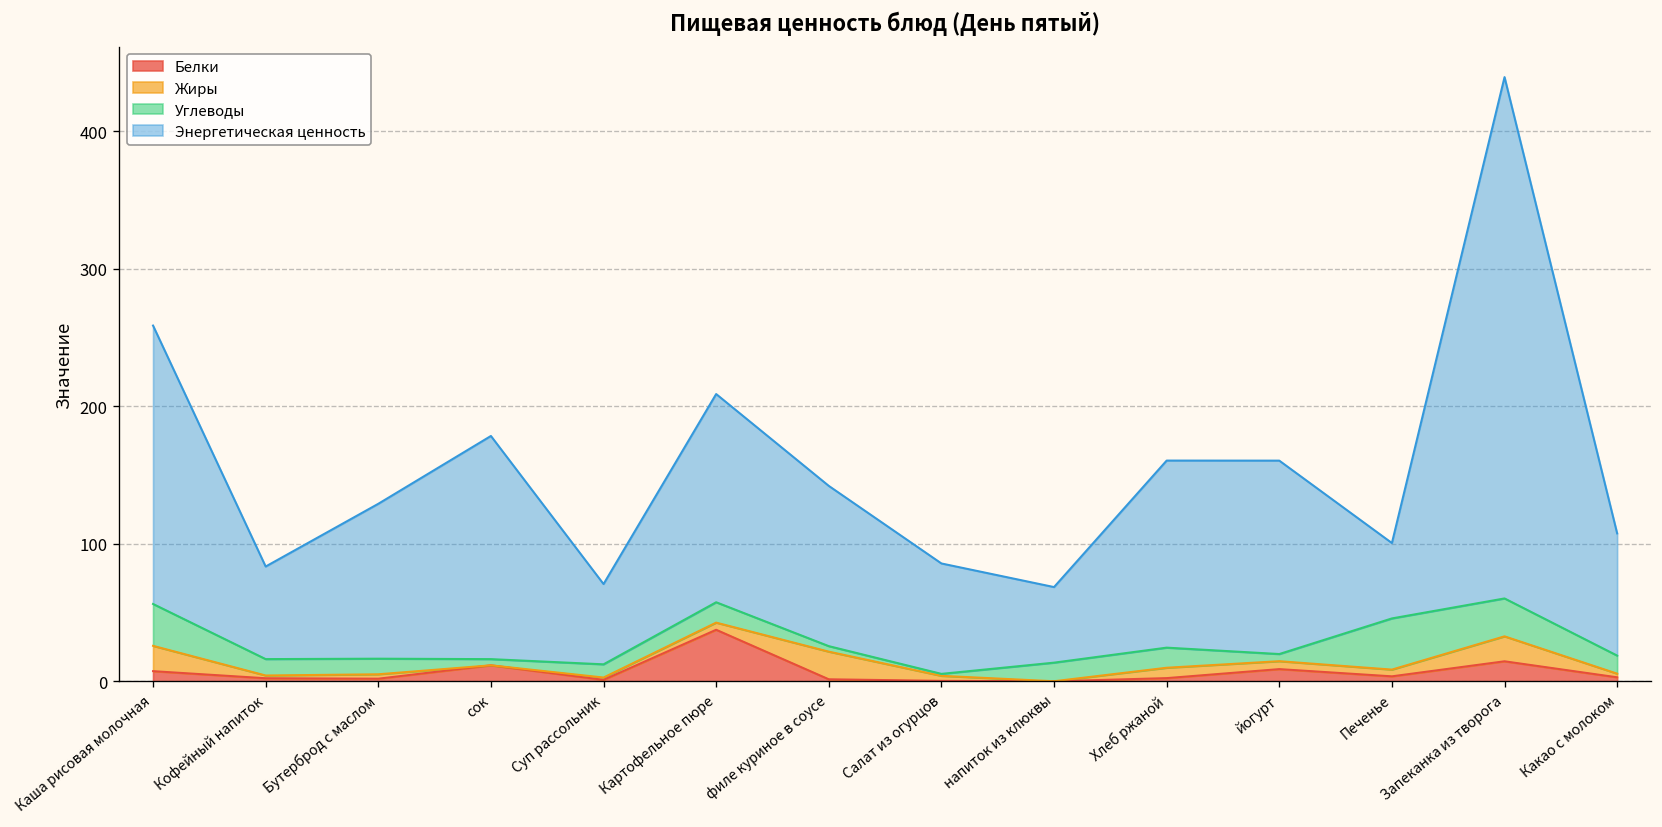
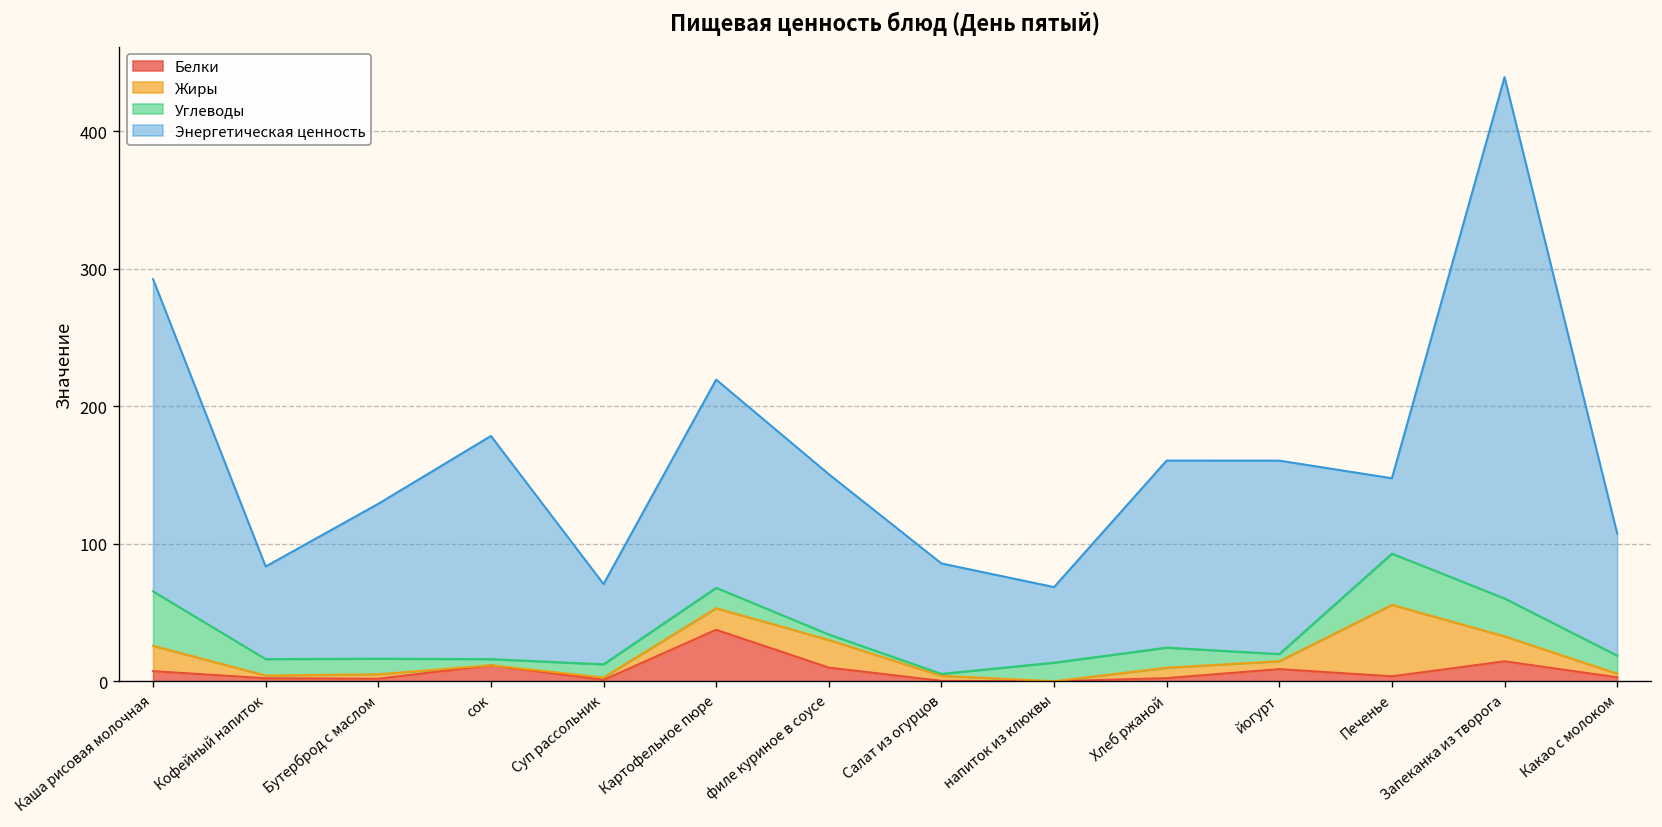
  {
    "Белки": {
      "Каша рисовая молочная": 8,
      "Бутерброд с маслом": 2,
      "Картофельное пюре": 38,
-     "филе куриное в соусе": 2,
+     "филе куриное в соусе": 10,
      "Салат из огурцов": 0,
      "Хлеб ржаной": 2,
      "йогурт": 9,
      "Печенье": 4,
      "Запеканка из творога": 15,
      "Какао с молоком": 3
    },
    "Жиры": {
      "Каша рисовая молочная": 18,
      "Бутерброд с маслом": 3,
-     "Картофельное пюре": 5,
+     "Картофельное пюре": 16,
      "филе куриное в соусе": 20,
      "Хлеб ржаной": 8,
      "йогурт": 6,
-     "Печенье": 5,
+     "Печенье": 52,
      "Запеканка из творога": 18,
      "Какао с молоком": 3
    },
    "Углеводы": {
-     "Каша рисовая молочная": 30,
+     "Каша рисовая молочная": 40,
      "Кофейный напиток": 12,
      "Бутерброд с маслом": 11,
      "сок": 4,
      "Суп рассольник": 10,
      "Картофельное пюре": 15,
      "филе куриное в соусе": 4,
      "напиток из клюквы": 14,
      "Хлеб ржаной": 15,
      "йогурт": 5,
      "Печенье": 37,
      "Запеканка из творога": 28,
      "Какао с молоком": 13
    },
    "Энергетическая ценность": {
-     "Каша рисовая молочная": 202,
+     "Каша рисовая молочная": 227,
      "Кофейный напиток": 67,
      "Бутерброд с маслом": 113,
      "сок": 162,
      "Суп рассольник": 58,
      "Картофельное пюре": 151,
      "филе куриное в соусе": 116,
      "Салат из огурцов": 80,
      "напиток из клюквы": 55,
      "Хлеб ржаной": 136,
      "йогурт": 141,
      "Печенье": 55,
      "Запеканка из творога": 379,
      "Какао с молоком": 89
    }
  }
